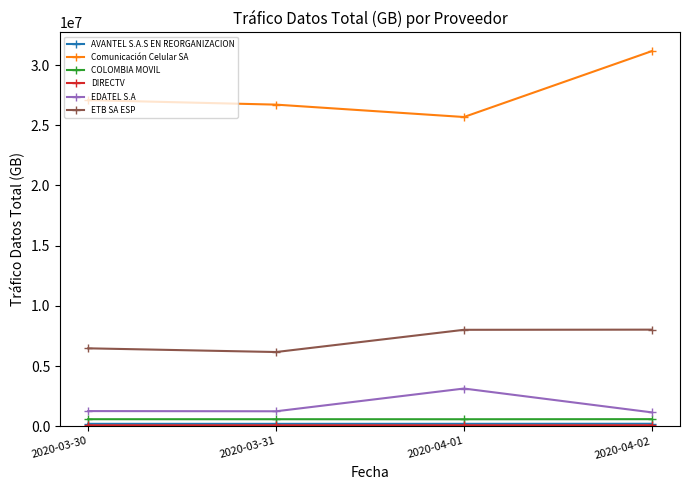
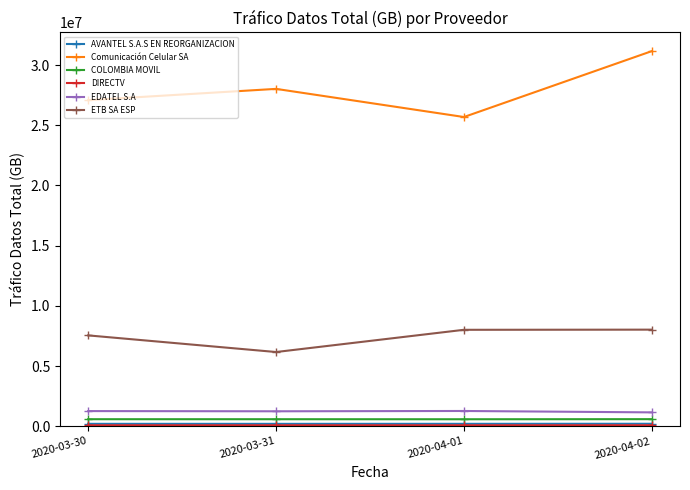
  {
    "Comunicación Celular SA": {
-     "2020-03-31": 26700000,
+     "2020-03-31": 28000000,
      "2020-04-01": 25700000,
      "2020-04-02": 31200000
    },
    "COLOMBIA MOVIL": {
      "2020-03-30": 600000,
      "2020-03-31": 600000,
      "2020-04-01": 600000,
      "2020-04-02": 600000
    },
    "EDATEL S.A": {
      "2020-03-30": 1300000,
      "2020-03-31": 1200000,
-     "2020-04-01": 3100000,
+     "2020-04-01": 1300000,
      "2020-04-02": 1200000
    },
    "ETB SA ESP": {
-     "2020-03-30": 6500000,
+     "2020-03-30": 7500000,
      "2020-03-31": 6200000,
      "2020-04-01": 8000000,
      "2020-04-02": 8000000
    }
  }
